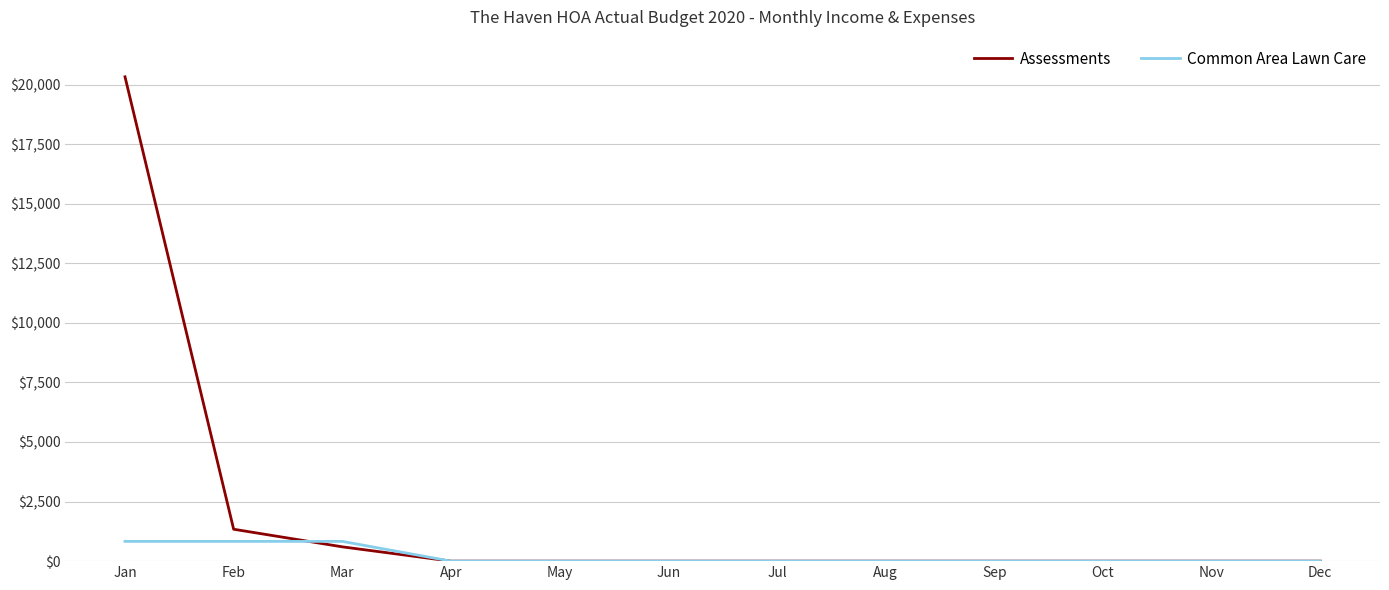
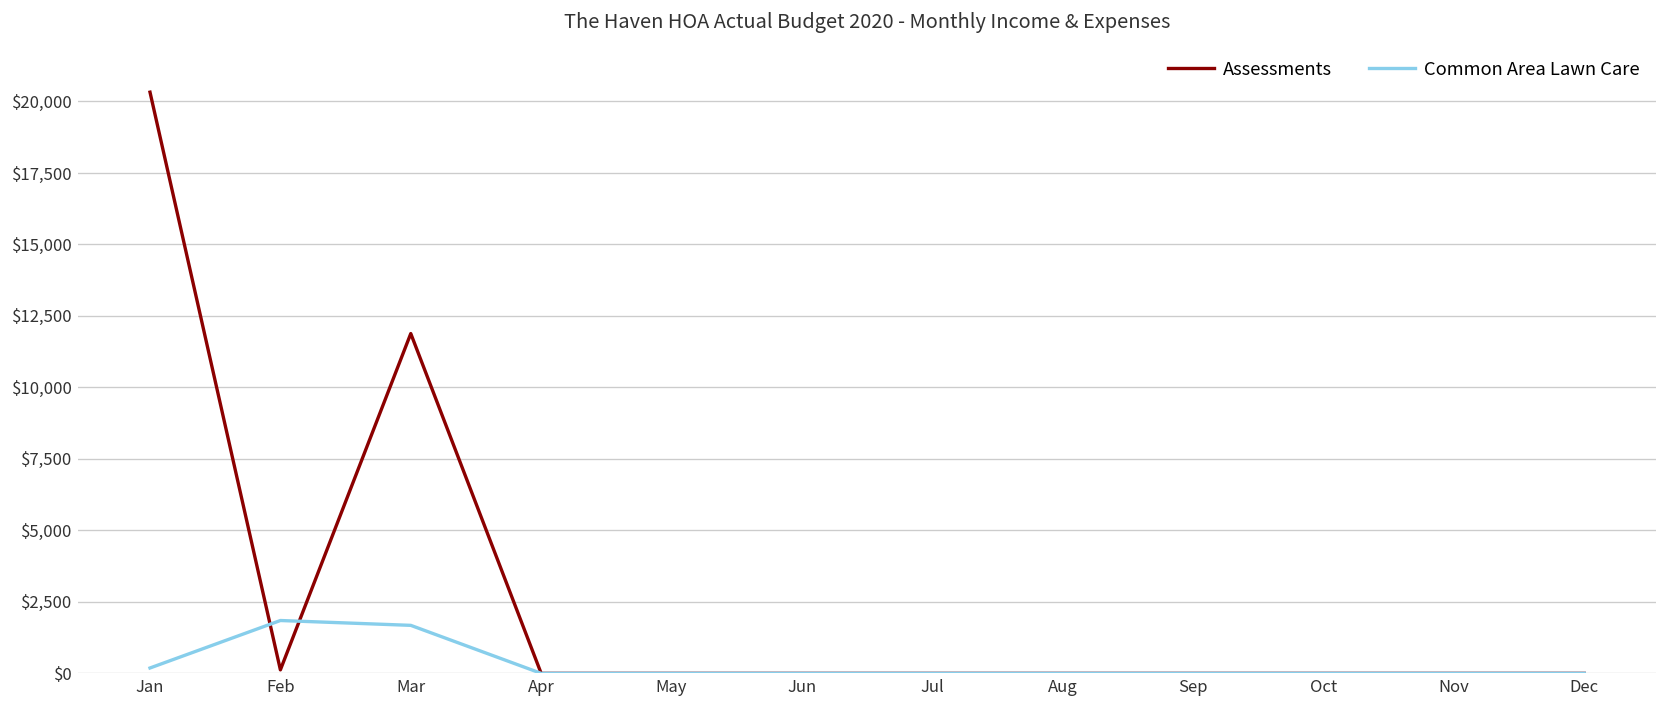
  {
    "Assessments": {
      "Jan": "$20,300",
-     "Feb": "$1,300",
-     "Mar": "$600"
+     "Feb": "$100",
+     "Mar": "$11,900"
    },
    "Common Area Lawn Care": {
-     "Jan": "$800",
-     "Feb": "$800",
-     "Mar": "$800"
+     "Jan": "$200",
+     "Feb": "$1,800",
+     "Mar": "$1,700"
    }
  }
